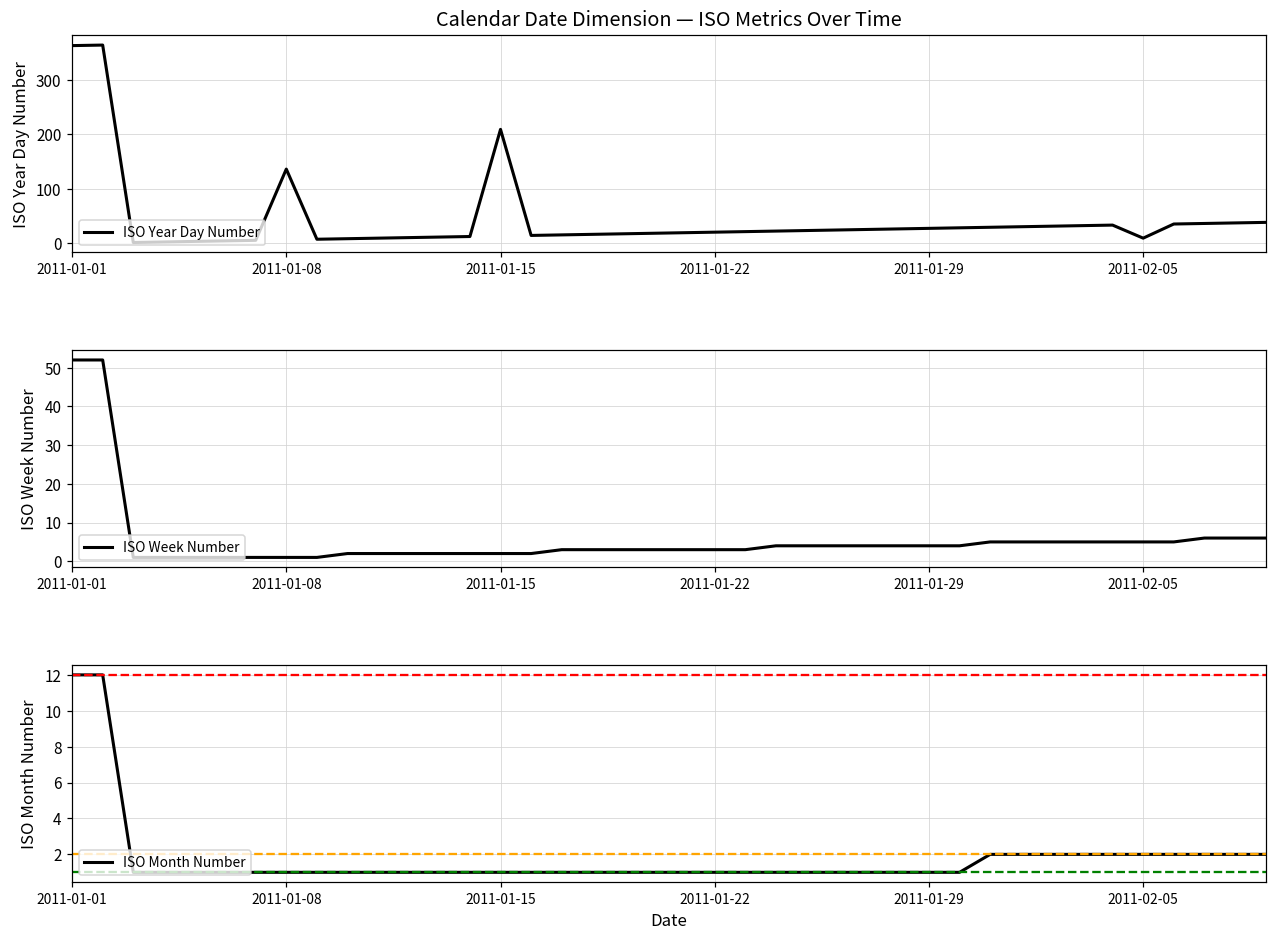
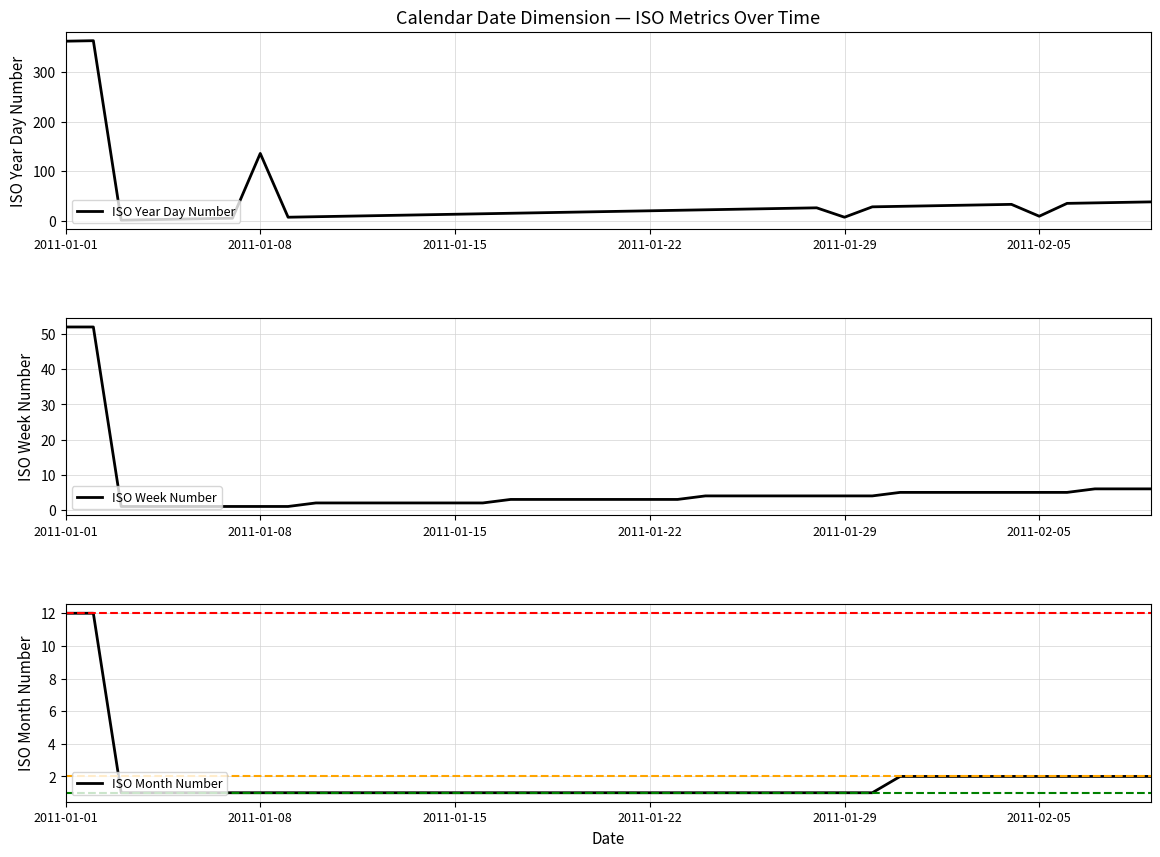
  {
    "Calendar Date Dimension — ISO Metrics Over Time": {
      "2011-01-01": 360,
      "2011-01-08": 140,
-     "2011-01-15": 210,
+     "2011-01-15": 10,
      "2011-01-22": 20,
-     "2011-01-29": 30,
+     "2011-01-29": 10,
      "2011-02-05": 10
    }
  }
